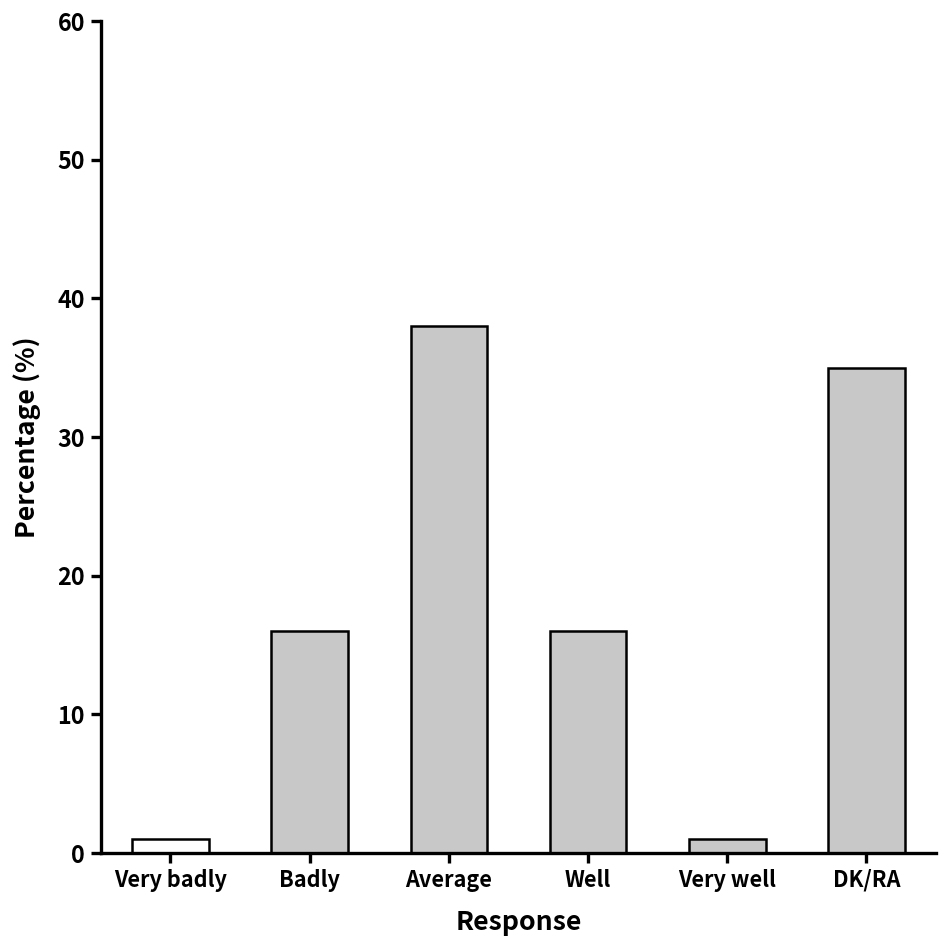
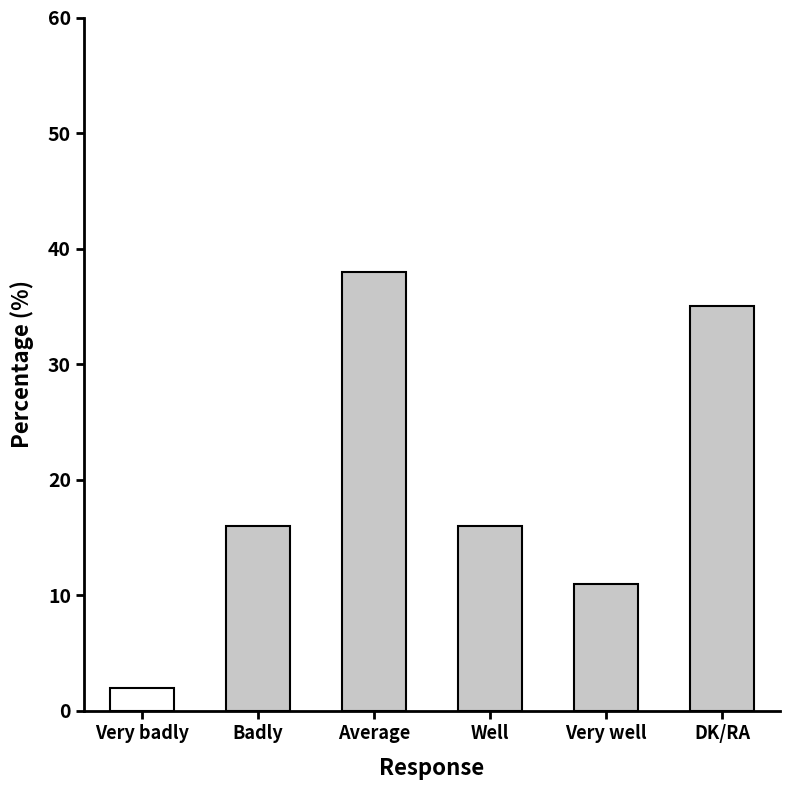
  {
-   "Very badly": 1,
+   "Very badly": 2,
    "Badly": 16,
    "Average": 38,
    "Well": 16,
-   "Very well": 1,
+   "Very well": 11,
    "DK/RA": 35
  }
